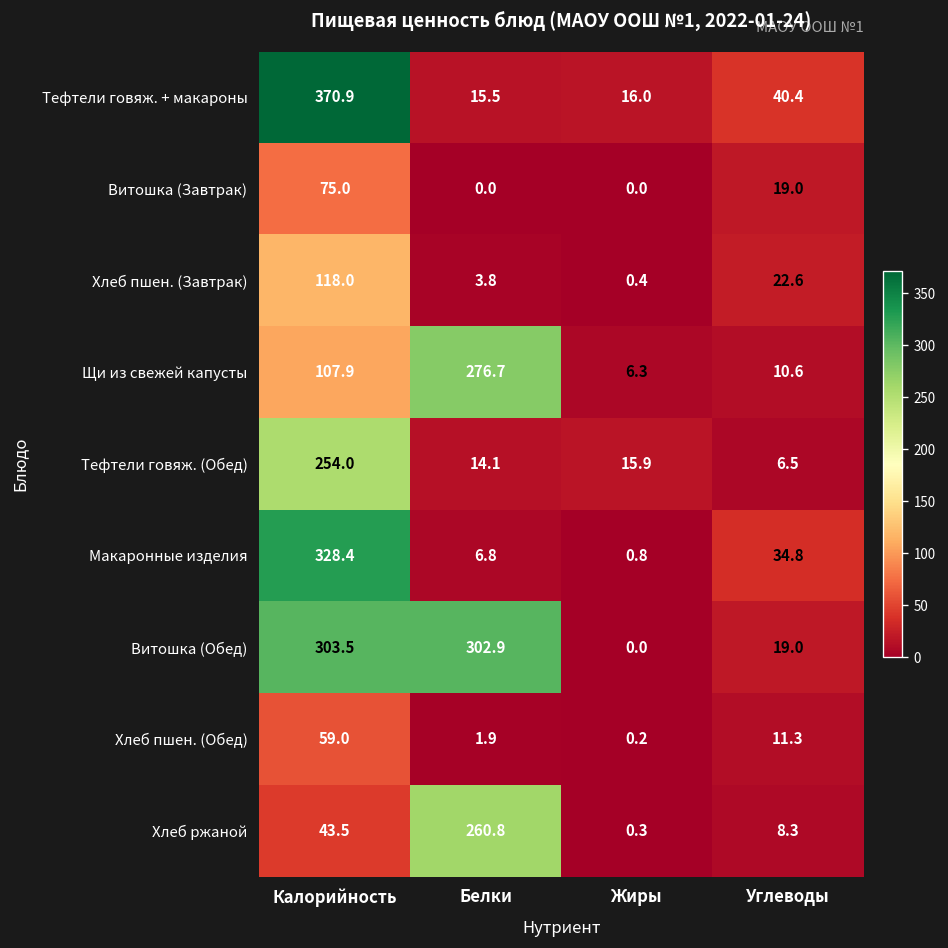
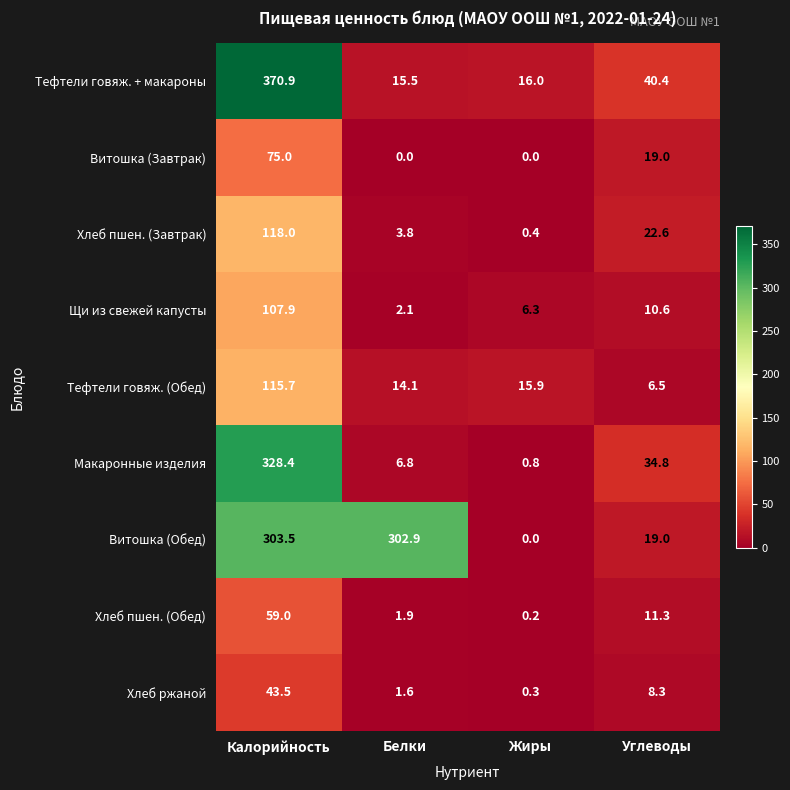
  {
    "Тефтели говяж. + макароны": {
      "Калорийность": 370.9,
      "Белки": 15.5,
      "Жиры": 16.0,
      "Углеводы": 40.4
    },
    "Витошка (Завтрак)": {
      "Калорийность": 75.0,
      "Белки": 0.0,
      "Жиры": 0.0,
      "Углеводы": 19.0
    },
    "Хлеб пшен. (Завтрак)": {
      "Калорийность": 118.0,
      "Белки": 3.8,
      "Жиры": 0.4,
      "Углеводы": 22.6
    },
    "Щи из свежей капусты": {
      "Калорийность": 107.9,
-     "Белки": 276.7,
+     "Белки": 2.1,
      "Жиры": 6.3,
      "Углеводы": 10.6
    },
    "Тефтели говяж. (Обед)": {
-     "Калорийность": 254.0,
+     "Калорийность": 115.7,
      "Белки": 14.1,
      "Жиры": 15.9,
      "Углеводы": 6.5
    },
    "Макаронные изделия": {
      "Калорийность": 328.4,
      "Белки": 6.8,
      "Жиры": 0.8,
      "Углеводы": 34.8
    },
    "Витошка (Обед)": {
      "Калорийность": 303.5,
      "Белки": 302.9,
      "Жиры": 0.0,
      "Углеводы": 19.0
    },
    "Хлеб пшен. (Обед)": {
      "Калорийность": 59.0,
      "Белки": 1.9,
      "Жиры": 0.2,
      "Углеводы": 11.3
    },
    "Хлеб ржаной": {
      "Калорийность": 43.5,
-     "Белки": 260.8,
+     "Белки": 1.6,
      "Жиры": 0.3,
      "Углеводы": 8.3
    }
  }
